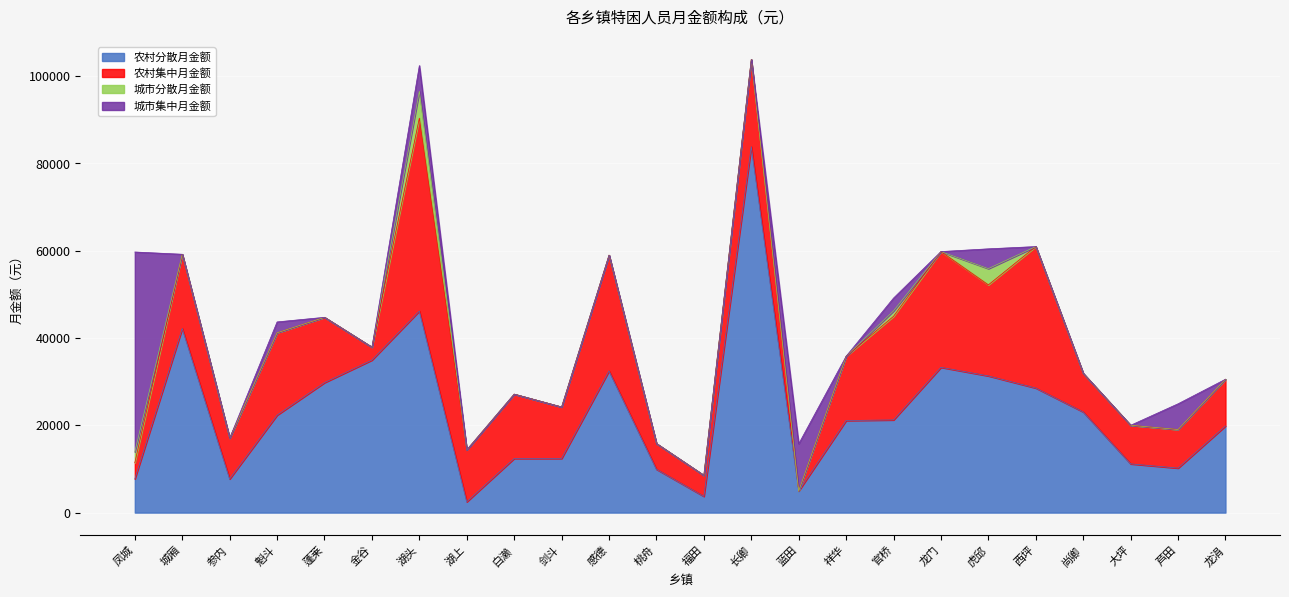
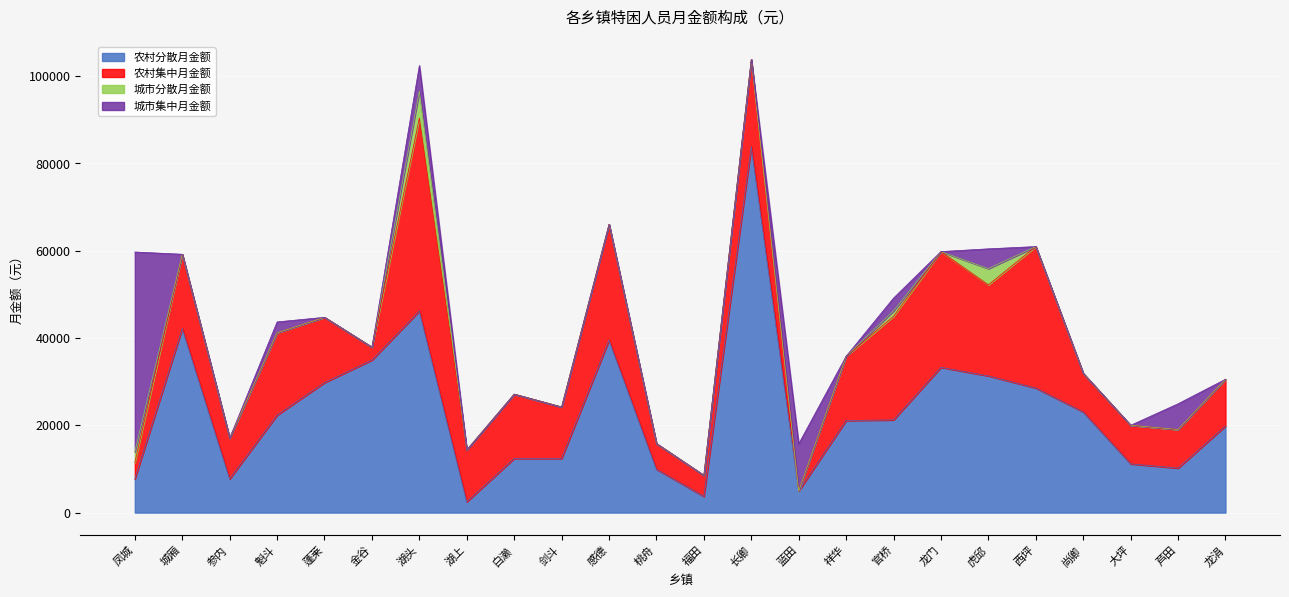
  {
    "农村分散月金额": {
      "凤城": 8000,
      "城厢": 42000,
      "参内": 8000,
      "魁斗": 22000,
      "蓬莱": 30000,
      "金谷": 35000,
      "湖头": 46000,
      "湖上": 2000,
      "白濑": 12000,
      "剑斗": 12000,
-     "感德": 32000,
+     "感德": 40000,
      "桃舟": 10000,
      "福田": 4000,
      "长卿": 84000,
      "祥华": 21000,
      "官桥": 21000,
      "龙门": 33000,
      "虎邱": 31000,
      "西坪": 29000,
      "尚卿": 23000,
      "大坪": 11000,
      "芦田": 10000,
      "龙涓": 20000
    },
    "农村集中月金额": {
      "凤城": 4000,
      "湖头": 44000,
      "官桥": 24000,
      "虎邱": 21000
    },
    "城市分散月金额": {
      "凤城": 2000,
      "湖头": 6000,
      "官桥": 1000,
      "虎邱": 4000
    },
    "城市集中月金额": {
      "凤城": 46000,
      "魁斗": 2000,
      "湖头": 6000,
      "蓝田": 11000,
      "官桥": 3000,
      "虎邱": 5000,
      "芦田": 6000
    }
  }
